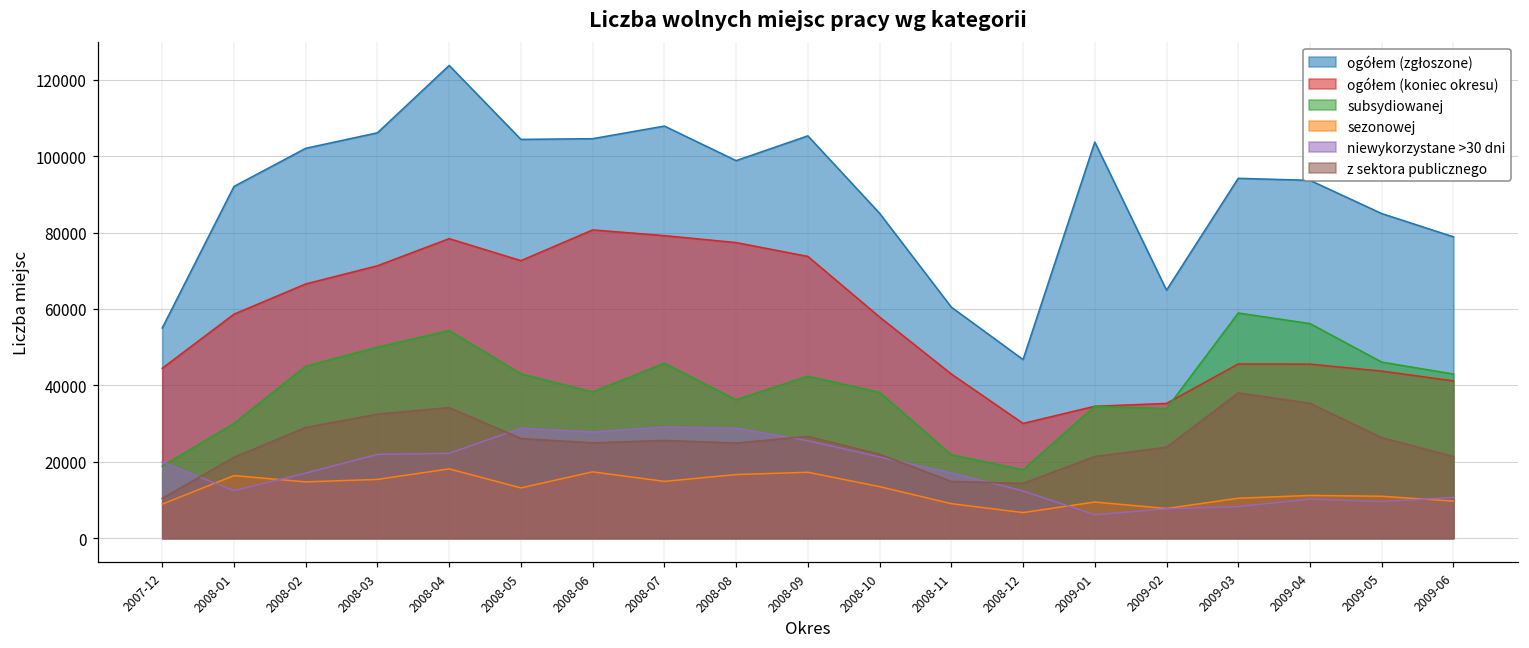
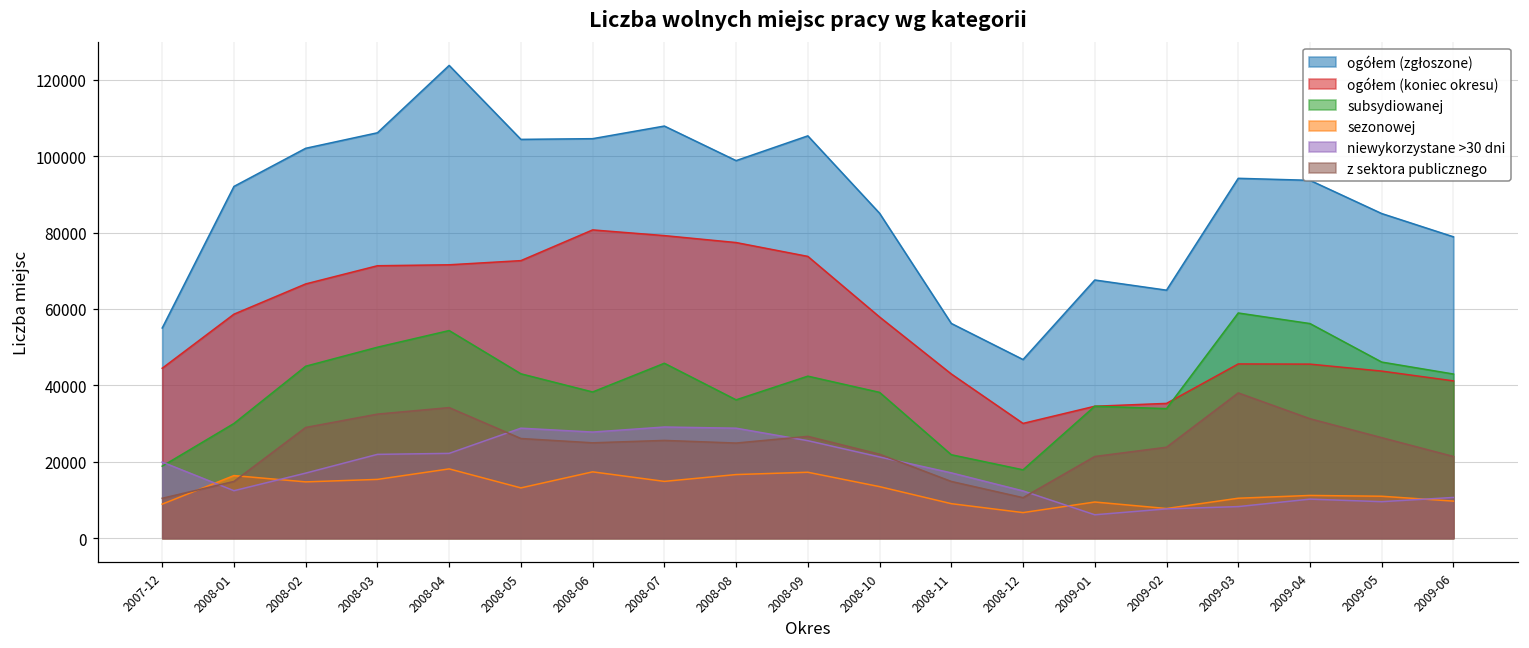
  {
    "ogółem (zgłoszone)": {
      "2007-12": 55000,
      "2008-01": 92000,
      "2008-02": 102000,
      "2008-03": 106000,
      "2008-04": 124000,
      "2008-05": 104000,
      "2008-06": 105000,
      "2008-07": 108000,
      "2008-08": 99000,
      "2008-09": 105000,
      "2008-10": 85000,
-     "2008-11": 60000,
+     "2008-11": 56000,
      "2008-12": 47000,
-     "2009-01": 104000,
+     "2009-01": 68000,
      "2009-02": 65000,
      "2009-03": 94000,
      "2009-05": 85000,
      "2009-06": 79000
    },
    "ogółem (koniec okresu)": {
      "2007-12": 44000,
      "2008-01": 59000,
      "2008-02": 67000,
      "2008-03": 71000,
-     "2008-04": 78000,
+     "2008-04": 72000,
      "2008-05": 73000,
      "2008-06": 81000,
      "2008-07": 79000,
      "2008-08": 77000,
      "2008-09": 74000,
      "2008-10": 58000,
      "2008-11": 43000,
      "2008-12": 30000,
      "2009-02": 35000,
      "2009-03": 46000,
      "2009-04": 46000,
      "2009-05": 44000,
      "2009-06": 41000
    },
    "subsydiowanej": {
      "2007-12": 19000,
      "2008-01": 30000,
      "2008-02": 45000,
      "2008-03": 50000,
      "2008-04": 54000,
      "2008-05": 43000,
      "2008-06": 38000,
      "2008-07": 46000,
      "2008-08": 36000,
      "2008-09": 42000,
      "2008-10": 38000,
      "2008-11": 22000,
      "2008-12": 18000,
      "2009-02": 34000,
      "2009-03": 59000,
      "2009-04": 56000,
      "2009-05": 46000,
      "2009-06": 43000
    },
    "sezonowej": {
      "2007-12": 9000,
      "2008-01": 16000,
      "2008-02": 15000,
      "2008-03": 15000,
      "2008-04": 18000,
      "2008-05": 13000,
      "2008-06": 17000,
      "2008-07": 15000,
      "2008-08": 17000,
      "2008-09": 17000,
      "2008-10": 13000,
      "2008-11": 9000,
      "2008-12": 7000,
      "2009-01": 9000,
      "2009-03": 10000,
      "2009-04": 11000,
      "2009-05": 11000,
      "2009-06": 10000
    },
    "niewykorzystane >30 dni": {
      "2007-12": 20000,
      "2008-01": 12000,
      "2008-02": 17000,
      "2008-03": 22000,
      "2008-04": 22000,
      "2008-05": 29000,
      "2008-06": 28000,
      "2008-07": 29000,
      "2008-08": 29000,
      "2008-09": 26000,
      "2008-11": 17000,
      "2008-12": 12000,
      "2009-01": 6000,
      "2009-03": 8000,
      "2009-04": 10000,
      "2009-05": 10000,
      "2009-06": 11000
    },
    "z sektora publicznego": {
      "2007-12": 10000,
-     "2008-01": 21000,
+     "2008-01": 15000,
      "2008-02": 29000,
      "2008-03": 32000,
      "2008-04": 34000,
      "2008-05": 26000,
      "2008-06": 25000,
      "2008-07": 26000,
      "2008-08": 25000,
      "2008-09": 27000,
      "2008-11": 15000,
-     "2008-12": 14000,
+     "2008-12": 11000,
      "2009-01": 21000,
      "2009-02": 24000,
      "2009-03": 38000,
-     "2009-04": 35000,
+     "2009-04": 31000,
      "2009-05": 26000,
      "2009-06": 21000
    }
  }
